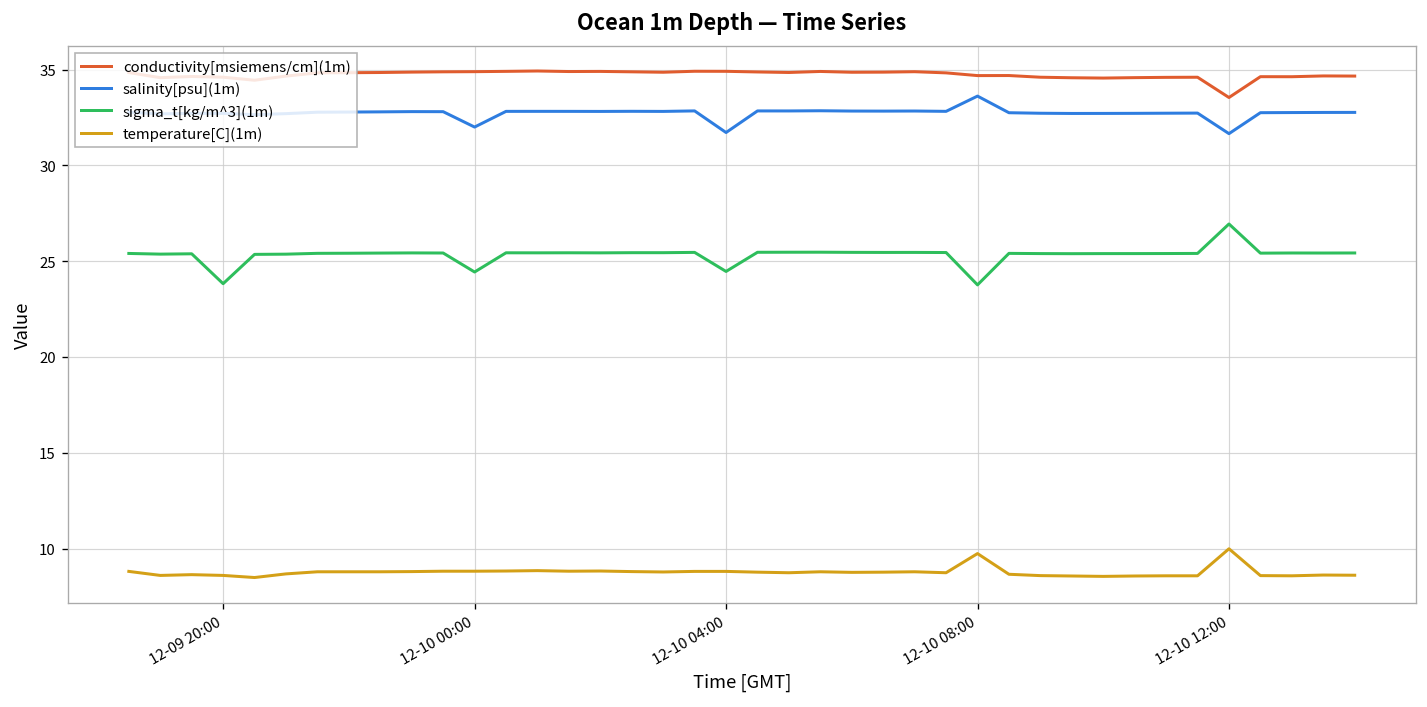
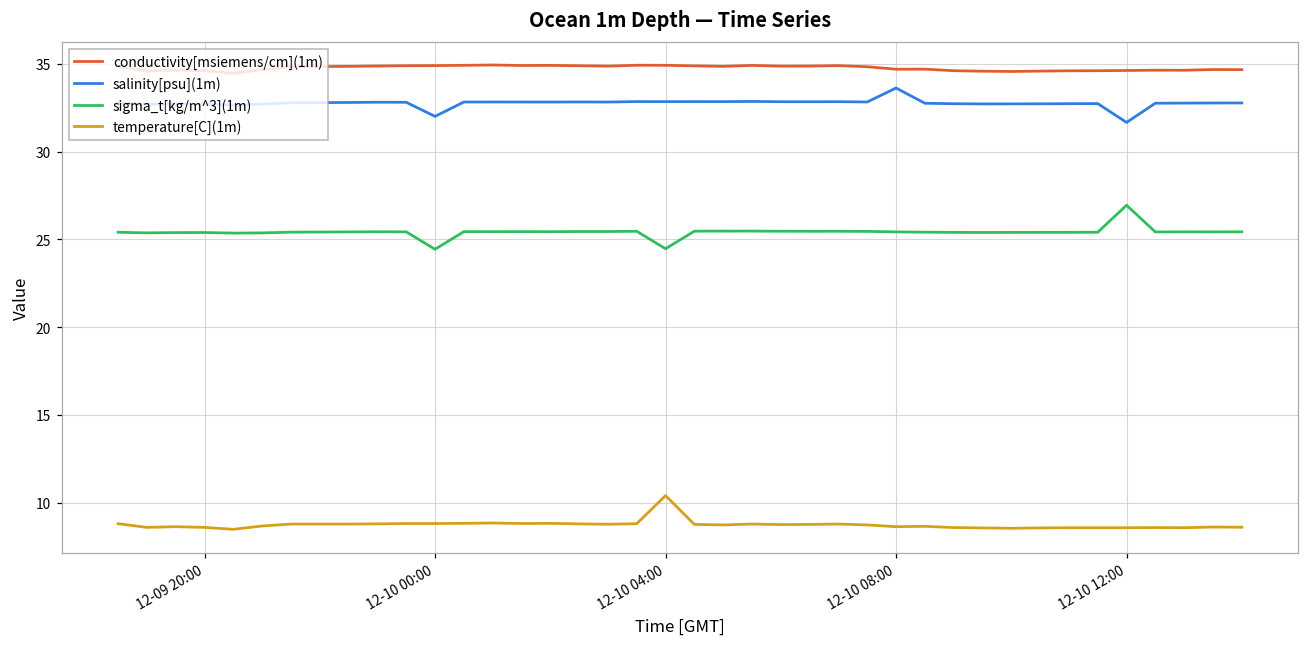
  {
    "conductivity[msiemens/cm](1m)": {
      "12-10 00:00": 34.9,
      "12-10 04:00": 34.9,
      "12-10 08:00": 34.7,
-     "12-10 12:00": 33.5
+     "12-10 12:00": 34.6
    },
    "salinity[psu](1m)": {
      "12-10 00:00": 32.0,
-     "12-10 04:00": 31.7,
+     "12-10 04:00": 32.8,
      "12-10 08:00": 33.6,
      "12-10 12:00": 31.7
    },
    "sigma_t[kg/m^3](1m)": {
-     "12-09 20:00": 23.8,
+     "12-09 20:00": 25.4,
      "12-10 00:00": 24.4,
      "12-10 04:00": 24.5,
-     "12-10 08:00": 23.8,
+     "12-10 08:00": 25.4,
      "12-10 12:00": 26.9
    },
    "temperature[C](1m)": {
      "12-09 20:00": 8.6,
      "12-10 00:00": 8.8,
-     "12-10 04:00": 8.8,
-     "12-10 08:00": 9.7,
-     "12-10 12:00": 10.0
+     "12-10 04:00": 10.4,
+     "12-10 08:00": 8.6,
+     "12-10 12:00": 8.6
    }
  }
